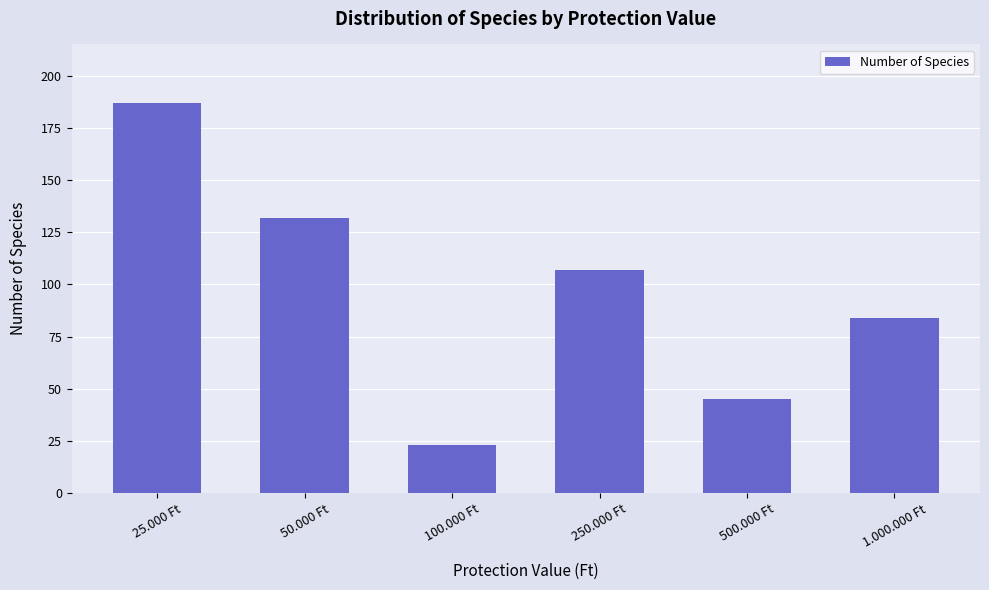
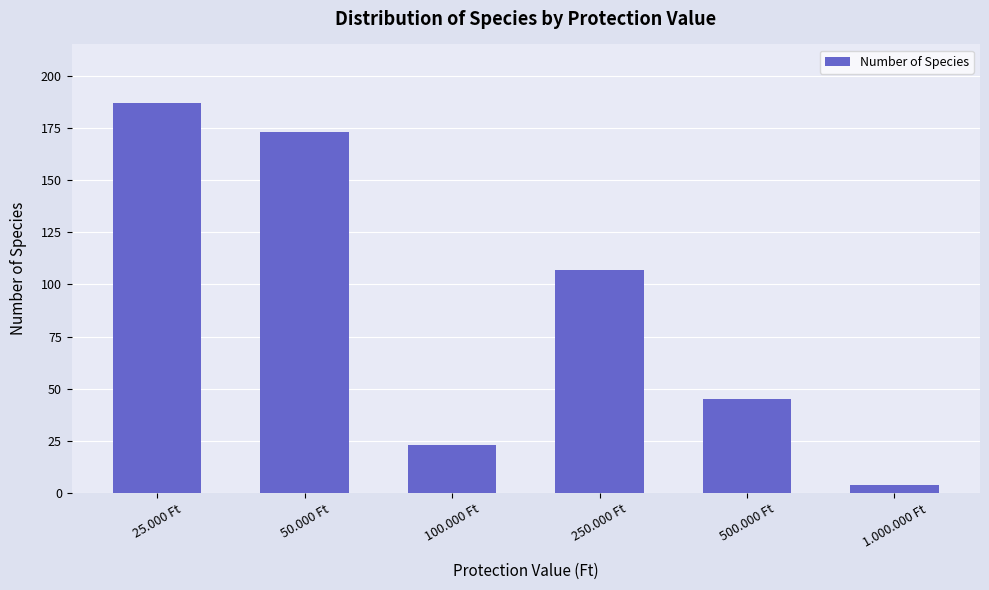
  {
    "25.000 Ft": 187,
-   "50.000 Ft": 132,
+   "50.000 Ft": 173,
    "100.000 Ft": 23,
    "250.000 Ft": 107,
    "500.000 Ft": 45,
-   "1.000.000 Ft": 84
+   "1.000.000 Ft": 4
  }
